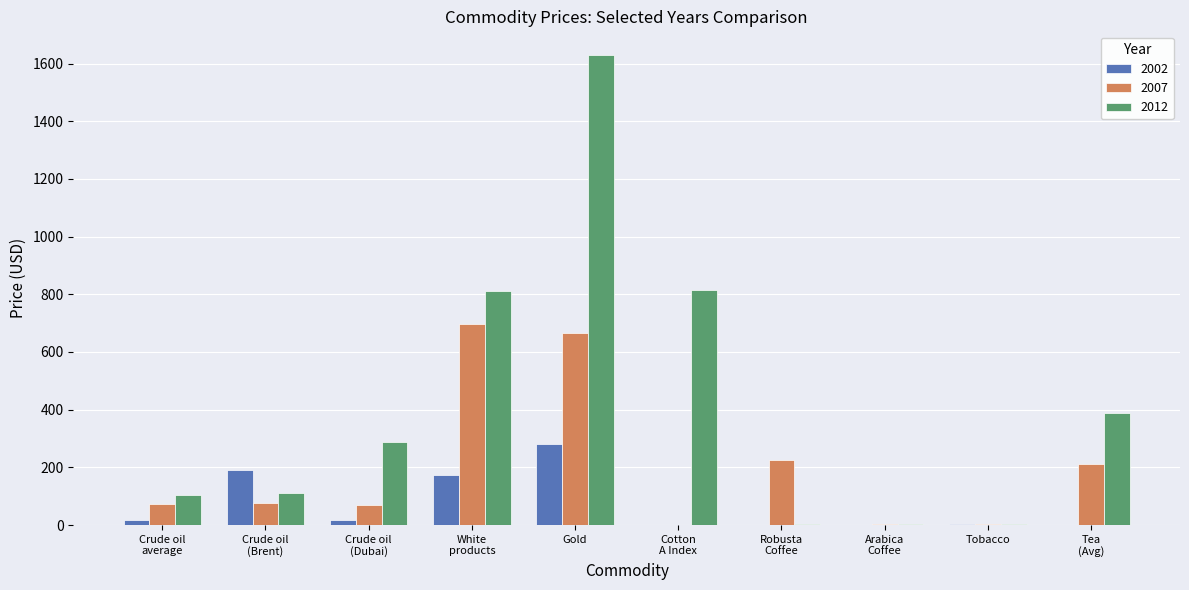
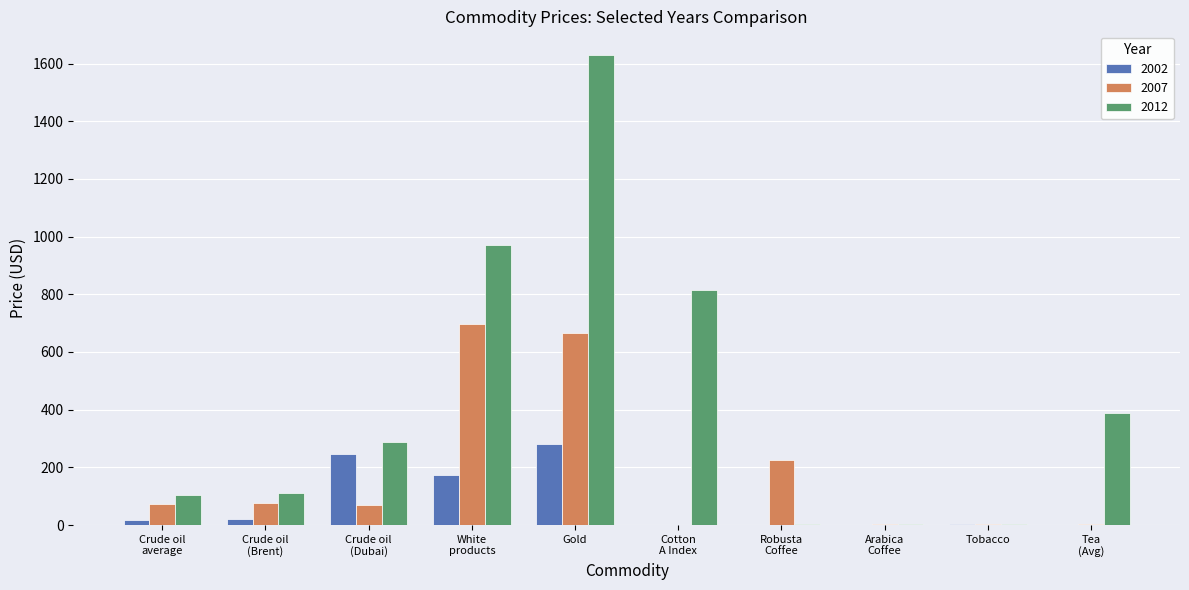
  {
    "2002": {
      "Crude oil average": 20,
-     "Crude oil (Brent)": 190,
-     "Crude oil (Dubai)": 20,
+     "Crude oil (Brent)": 20,
+     "Crude oil (Dubai)": 250,
      "White products": 170,
      "Gold": 280
    },
    "2007": {
      "Crude oil average": 70,
      "Crude oil (Brent)": 80,
      "Crude oil (Dubai)": 70,
      "White products": 700,
      "Gold": 670,
      "Robusta Coffee": 220,
-     "Tea (Avg)": 210
+     "Tea (Avg)": 0
    },
    "2012": {
      "Crude oil average": 110,
      "Crude oil (Brent)": 110,
      "Crude oil (Dubai)": 290,
-     "White products": 810,
+     "White products": 970,
      "Gold": 1630,
      "Cotton A Index": 820,
      "Tea (Avg)": 390
    }
  }
